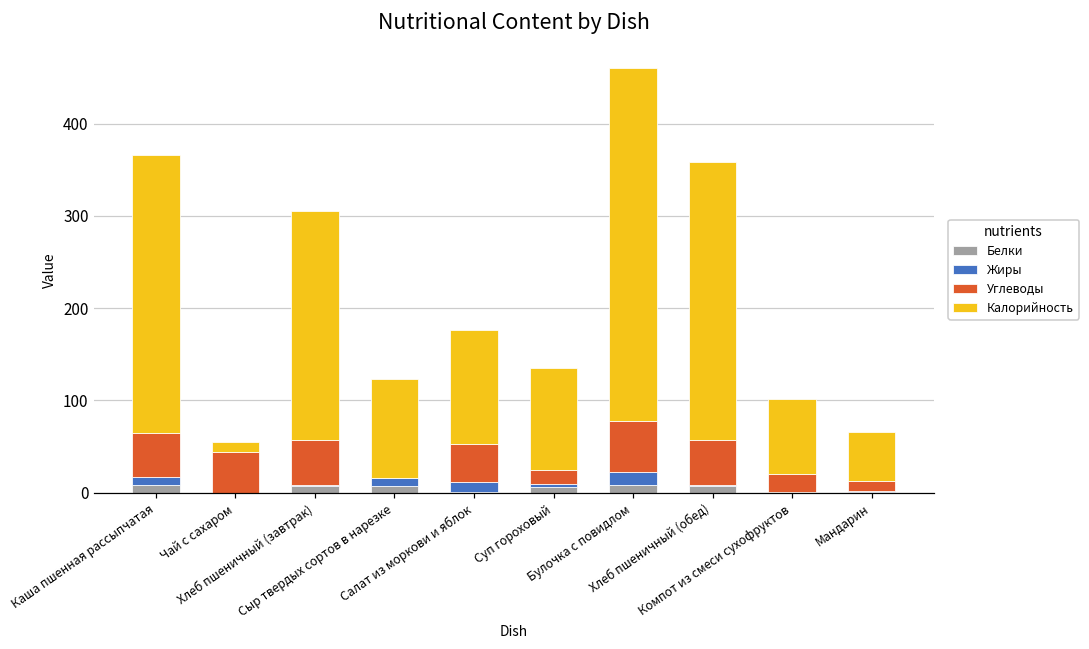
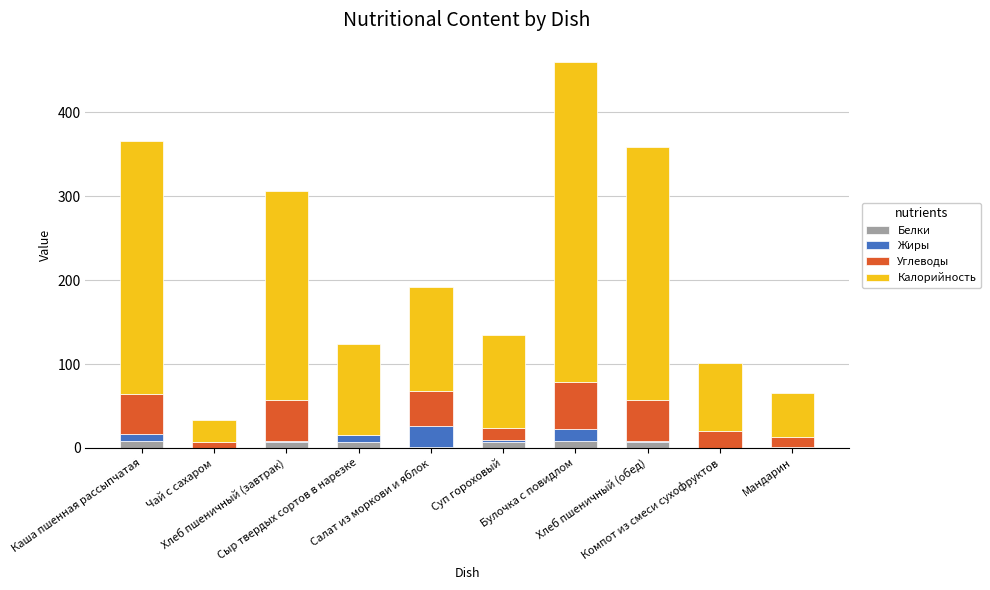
  {
    "Белки": {
      "Каша пшенная рассыпчатая": 10,
      "Хлеб пшеничный (завтрак)": 10,
      "Сыр твердых сортов в нарезке": 10,
      "Суп гороховый": 10,
      "Булочка с повидлом": 10,
      "Хлеб пшеничный (обед)": 10
    },
    "Жиры": {
      "Каша пшенная рассыпчатая": 10,
      "Чай с сахаром": 0,
      "Сыр твердых сортов в нарезке": 10,
-     "Салат из моркови и яблок": 10,
+     "Салат из моркови и яблок": 30,
      "Булочка с повидлом": 10,
      "Компот из смеси сухофруктов": 0
    },
    "Углеводы": {
      "Каша пшенная рассыпчатая": 50,
-     "Чай с сахаром": 40,
+     "Чай с сахаром": 10,
      "Хлеб пшеничный (завтрак)": 50,
      "Сыр твердых сортов в нарезке": 0,
      "Салат из моркови и яблок": 40,
      "Суп гороховый": 10,
      "Булочка с повидлом": 60,
      "Хлеб пшеничный (обед)": 50,
      "Компот из смеси сухофруктов": 20,
      "Мандарин": 10
    },
    "Калорийность": {
      "Каша пшенная рассыпчатая": 300,
-     "Чай с сахаром": 10,
+     "Чай с сахаром": 30,
      "Хлеб пшеничный (завтрак)": 250,
      "Сыр твердых сортов в нарезке": 110,
      "Салат из моркови и яблок": 120,
      "Суп гороховый": 110,
      "Булочка с повидлом": 380,
      "Хлеб пшеничный (обед)": 300,
      "Компот из смеси сухофруктов": 80,
      "Мандарин": 50
    }
  }
